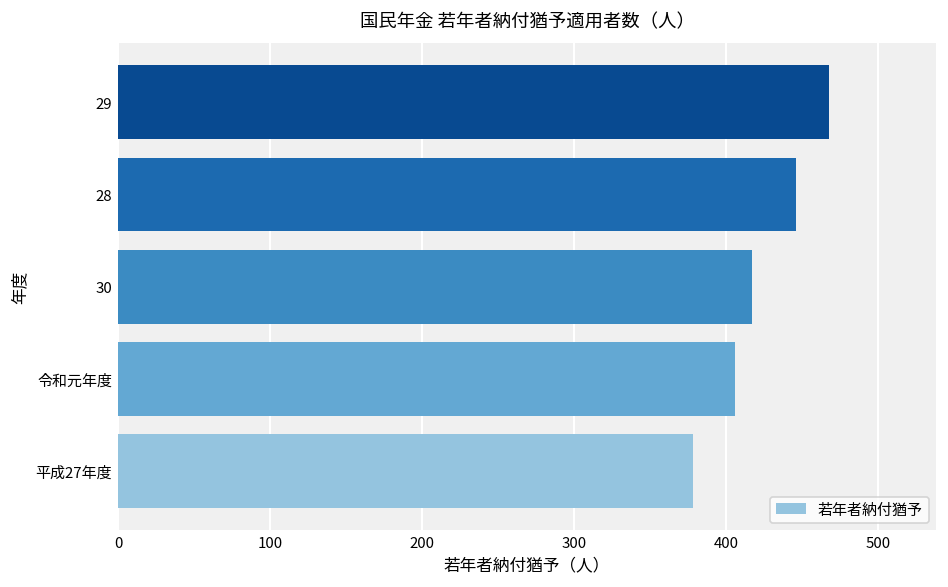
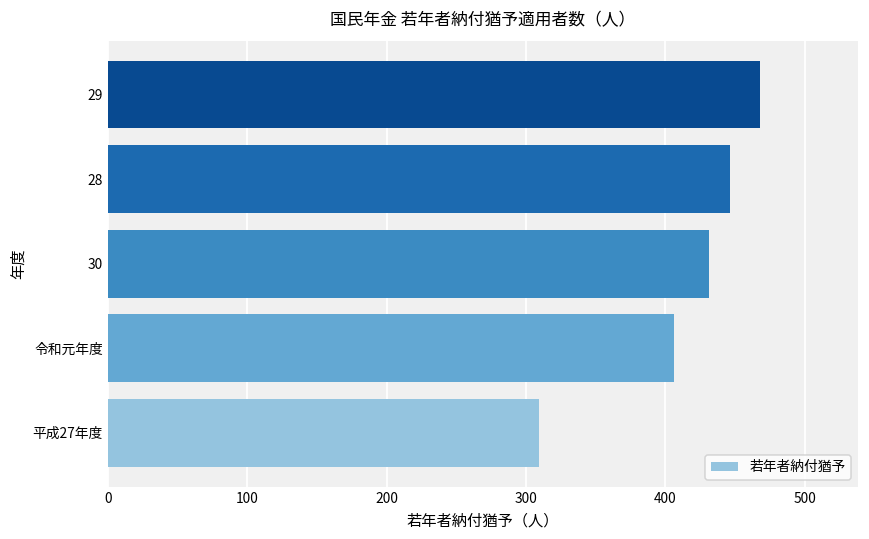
  {
    "29": 468,
    "28": 446,
-   "30": 417,
+   "30": 431,
    "令和元年度": 406,
-   "平成27年度": 378
+   "平成27年度": 309
  }
